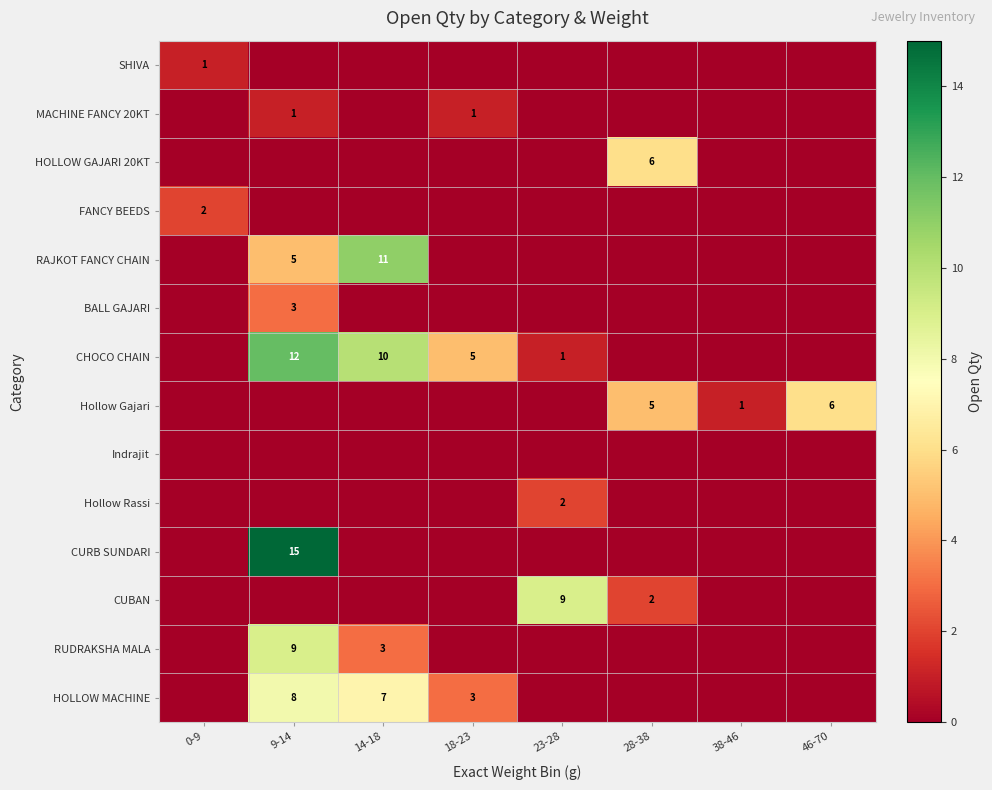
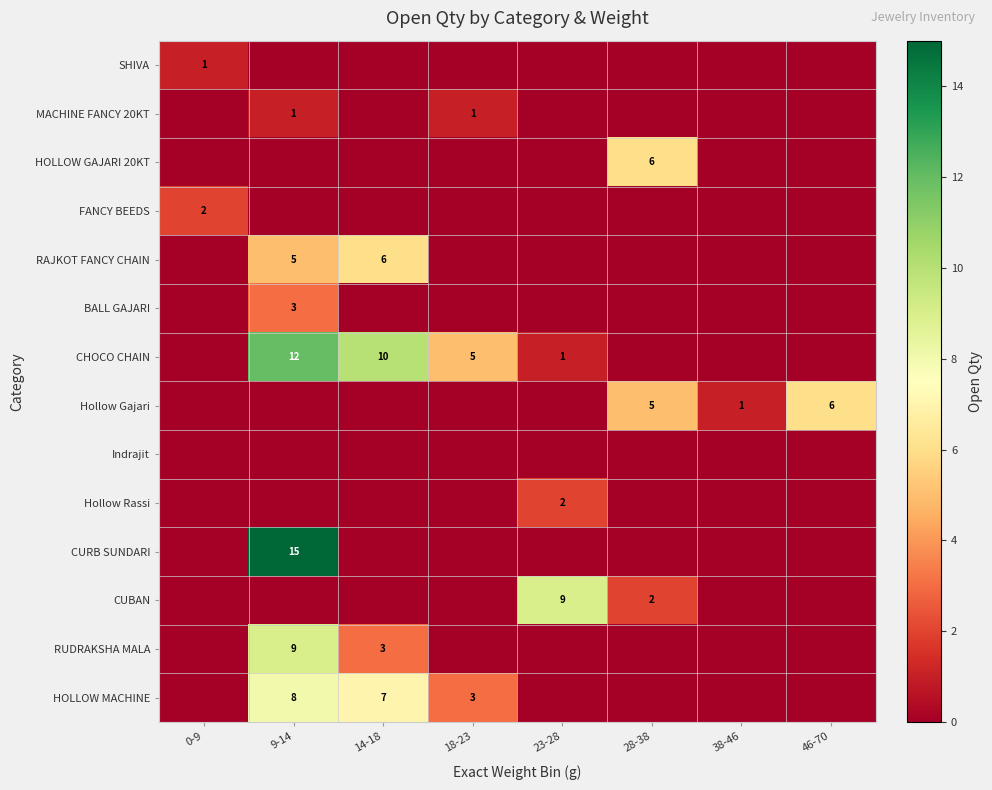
  {
    "SHIVA": {
      "0-9": 1
    },
    "MACHINE FANCY 20KT": {
      "9-14": 1,
      "18-23": 1
    },
    "HOLLOW GAJARI 20KT": {
      "28-38": 6
    },
    "FANCY BEEDS": {
      "0-9": 2
    },
    "RAJKOT FANCY CHAIN": {
      "9-14": 5,
-     "14-18": 11
+     "14-18": 6
    },
    "BALL GAJARI": {
      "9-14": 3
    },
    "CHOCO CHAIN": {
      "9-14": 12,
      "14-18": 10,
      "18-23": 5,
      "23-28": 1
    },
    "Hollow Gajari": {
      "28-38": 5,
      "38-46": 1,
      "46-70": 6
    },
    "Hollow Rassi": {
      "23-28": 2
    },
    "CURB SUNDARI": {
      "9-14": 15
    },
    "CUBAN": {
      "23-28": 9,
      "28-38": 2
    },
    "RUDRAKSHA MALA": {
      "9-14": 9,
      "14-18": 3
    },
    "HOLLOW MACHINE": {
      "9-14": 8,
      "14-18": 7,
      "18-23": 3
    }
  }
